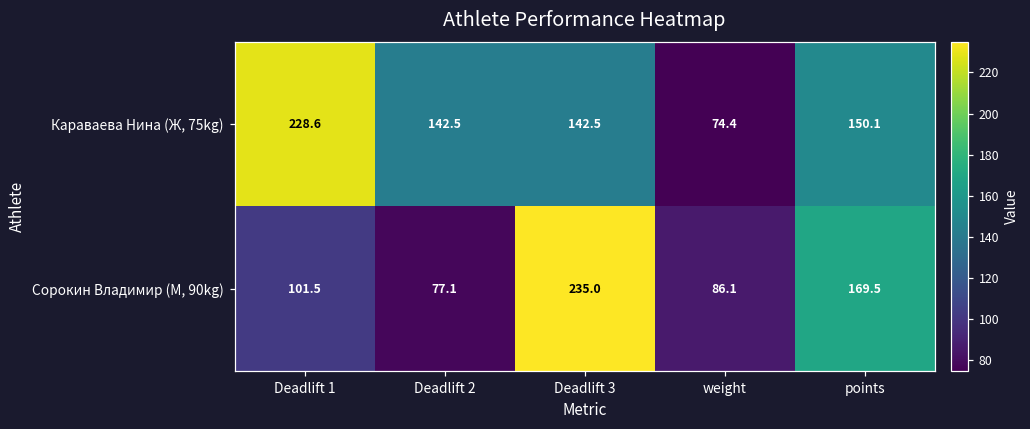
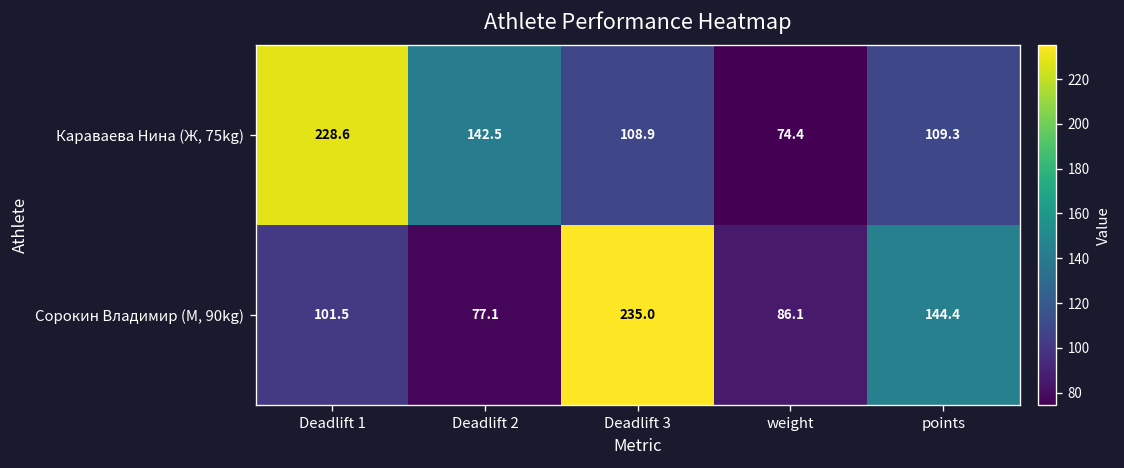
  {
    "Караваева Нина (Ж, 75kg)": {
      "Deadlift 1": 228.6,
      "Deadlift 2": 142.5,
-     "Deadlift 3": 142.5,
+     "Deadlift 3": 108.9,
      "weight": 74.4,
-     "points": 150.1
+     "points": 109.3
    },
    "Сорокин Владимир (М, 90kg)": {
      "Deadlift 1": 101.5,
      "Deadlift 2": 77.1,
      "Deadlift 3": 235.0,
      "weight": 86.1,
-     "points": 169.5
+     "points": 144.4
    }
  }
